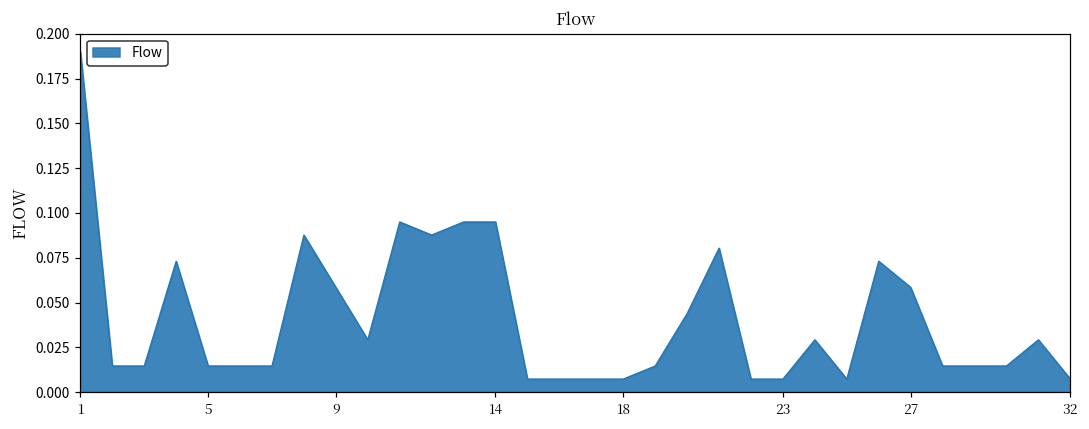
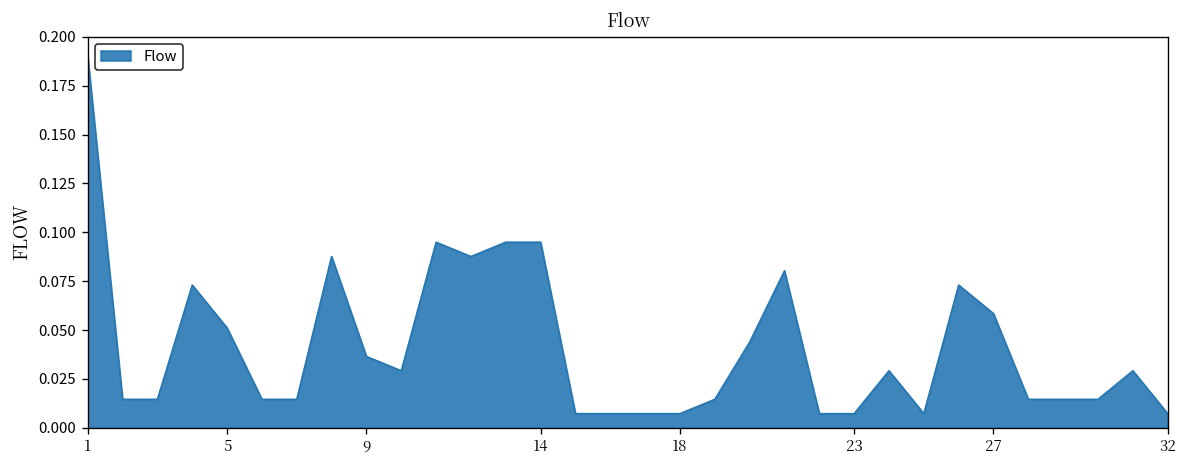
  {
    "1": 0.190,
-   "5": 0.015,
-   "9": 0.058,
+   "5": 0.051,
+   "9": 0.037,
    "14": 0.095,
    "18": 0.007,
    "23": 0.007,
    "27": 0.058,
    "32": 0.007
  }
